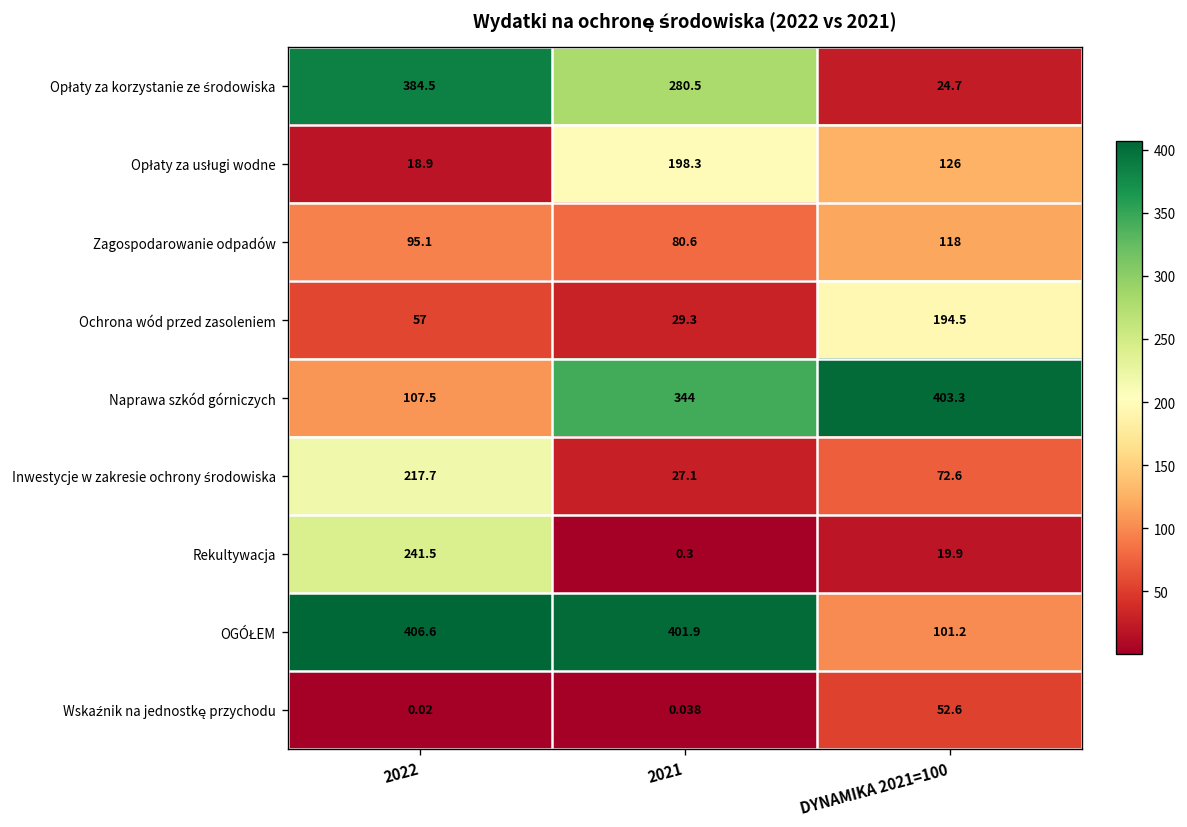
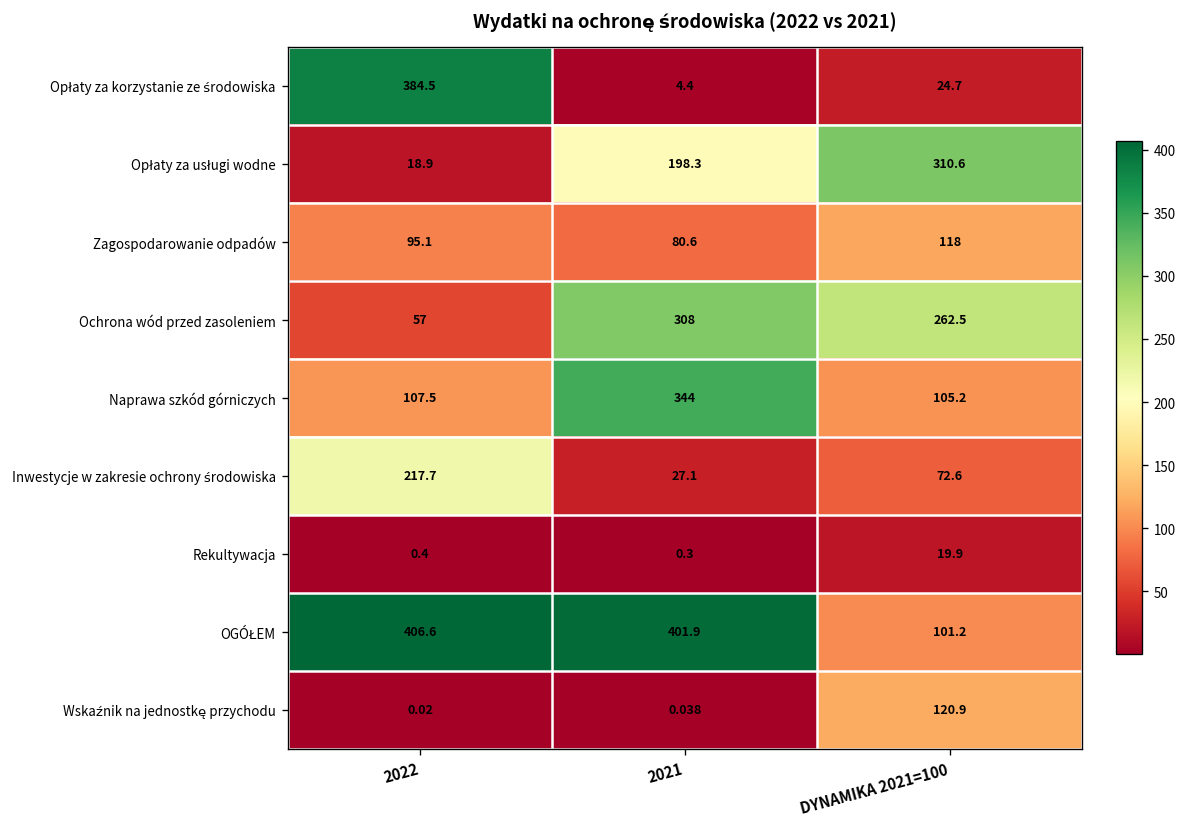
  {
    "Opłaty za korzystanie ze środowiska": {
      "2022": 384.5,
-     "2021": 280.5,
+     "2021": 4.4,
      "DYNAMIKA 2021=100": 24.7
    },
    "Opłaty za usługi wodne": {
      "2022": 18.9,
      "2021": 198.3,
-     "DYNAMIKA 2021=100": 126
+     "DYNAMIKA 2021=100": 310.6
    },
    "Zagospodarowanie odpadów": {
      "2022": 95.1,
      "2021": 80.6,
      "DYNAMIKA 2021=100": 118
    },
    "Ochrona wód przed zasoleniem": {
      "2022": 57,
-     "2021": 29.3,
-     "DYNAMIKA 2021=100": 194.5
+     "2021": 308,
+     "DYNAMIKA 2021=100": 262.5
    },
    "Naprawa szkód górniczych": {
      "2022": 107.5,
      "2021": 344,
-     "DYNAMIKA 2021=100": 403.3
+     "DYNAMIKA 2021=100": 105.2
    },
    "Inwestycje w zakresie ochrony środowiska": {
      "2022": 217.7,
      "2021": 27.1,
      "DYNAMIKA 2021=100": 72.6
    },
    "Rekultywacja": {
-     "2022": 241.5,
+     "2022": 0.4,
      "2021": 0.3,
      "DYNAMIKA 2021=100": 19.9
    },
    "OGÓŁEM": {
      "2022": 406.6,
      "2021": 401.9,
      "DYNAMIKA 2021=100": 101.2
    },
    "Wskaźnik na jednostkę przychodu": {
      "2022": 0.02,
      "2021": 0.038,
-     "DYNAMIKA 2021=100": 52.6
+     "DYNAMIKA 2021=100": 120.9
    }
  }
